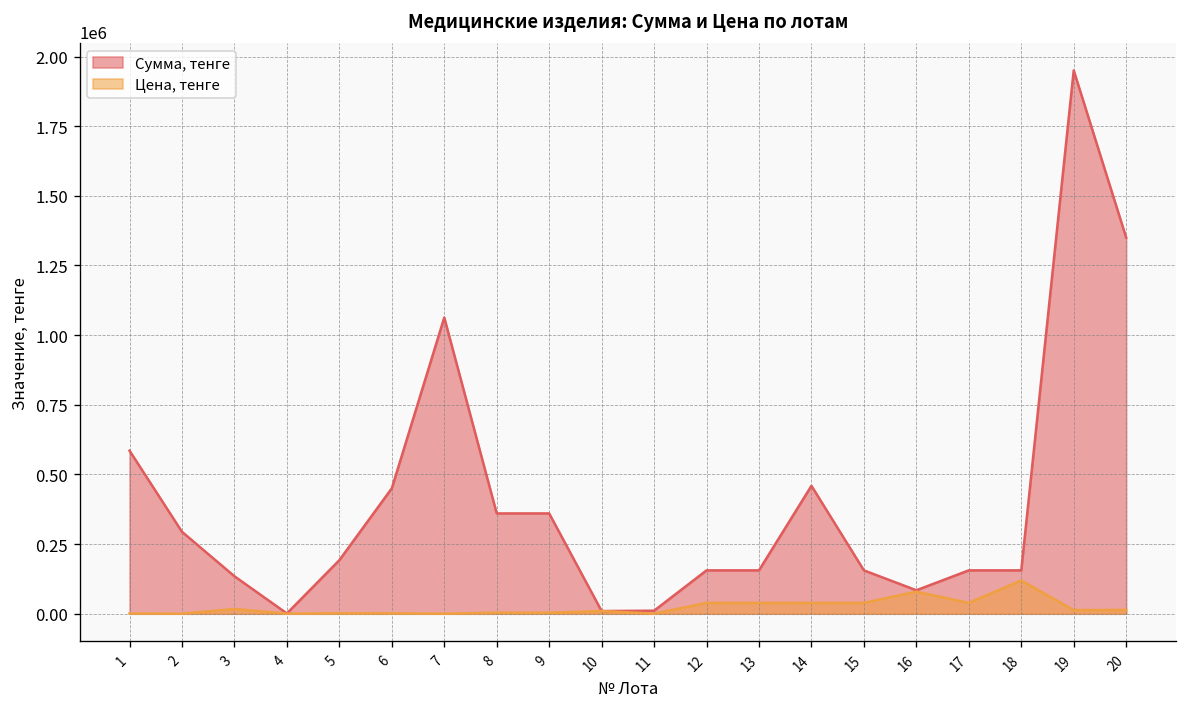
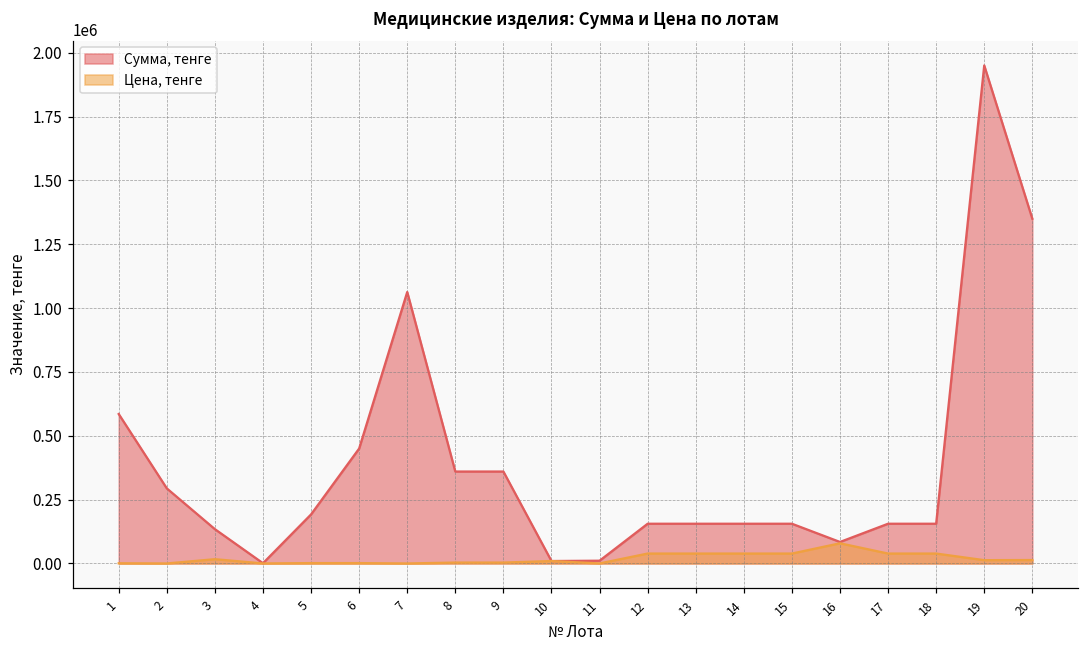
  {
    "Сумма, тенге": {
      "1": 590000,
      "2": 290000,
      "3": 130000,
      "5": 190000,
      "6": 450000,
      "7": 1060000,
      "8": 360000,
      "9": 360000,
      "12": 160000,
      "13": 160000,
-     "14": 460000,
+     "14": 160000,
      "15": 160000,
      "17": 160000,
      "18": 160000,
      "19": 1950000,
      "20": 1350000
    },
    "Цена, тенге": {
      "1": 0,
      "2": 0,
      "3": 20000,
      "5": 0,
      "6": 0,
      "7": 0,
      "8": 0,
      "9": 0,
      "12": 40000,
      "13": 40000,
      "14": 40000,
      "15": 40000,
      "17": 40000,
-     "18": 120000,
+     "18": 40000,
      "19": 10000,
      "20": 10000
    }
  }
